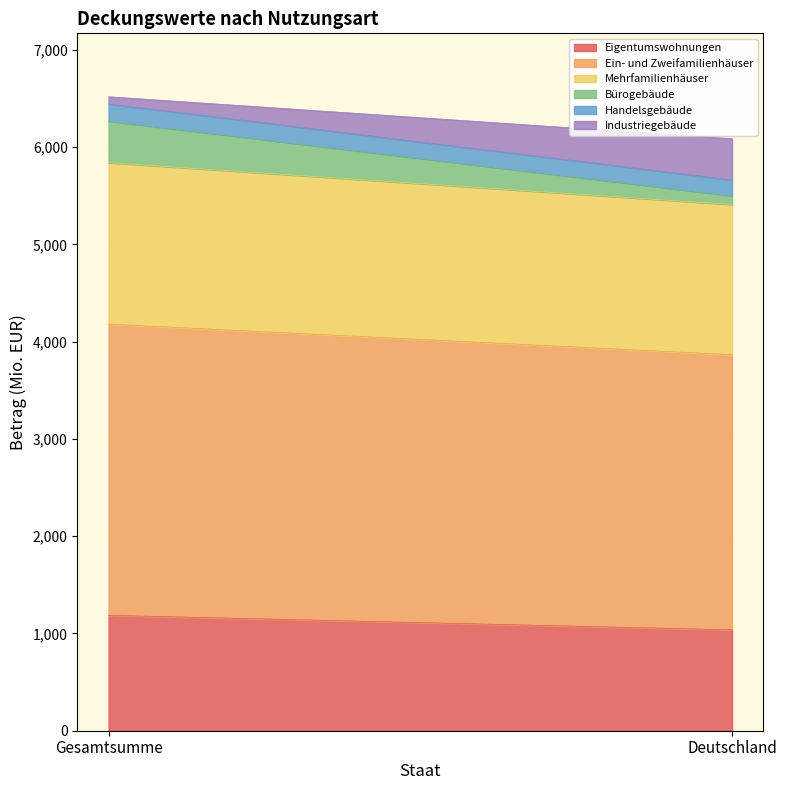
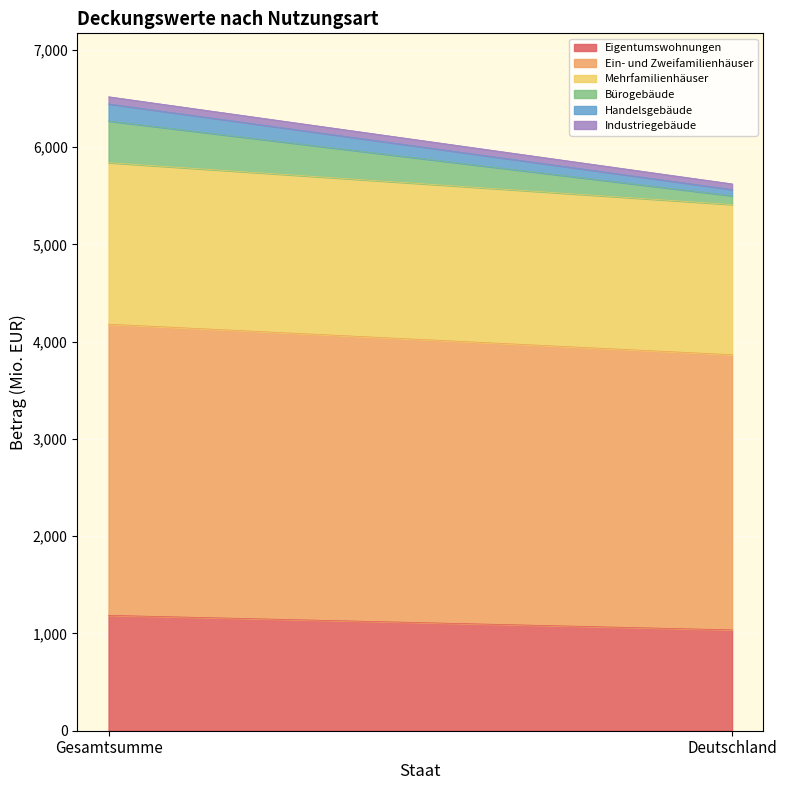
  {
    "Eigentumswohnungen": {
      "Gesamtsumme": "1,200",
      "Deutschland": "1,000"
    },
    "Bürogebäude": {
      "Gesamtsumme": "400",
      "Deutschland": "100"
    },
    "Handelsgebäude": {
      "Gesamtsumme": "200",
-     "Deutschland": "200"
+     "Deutschland": "100"
    },
    "Industriegebäude": {
      "Gesamtsumme": "100",
-     "Deutschland": "400"
+     "Deutschland": "100"
    }
  }
